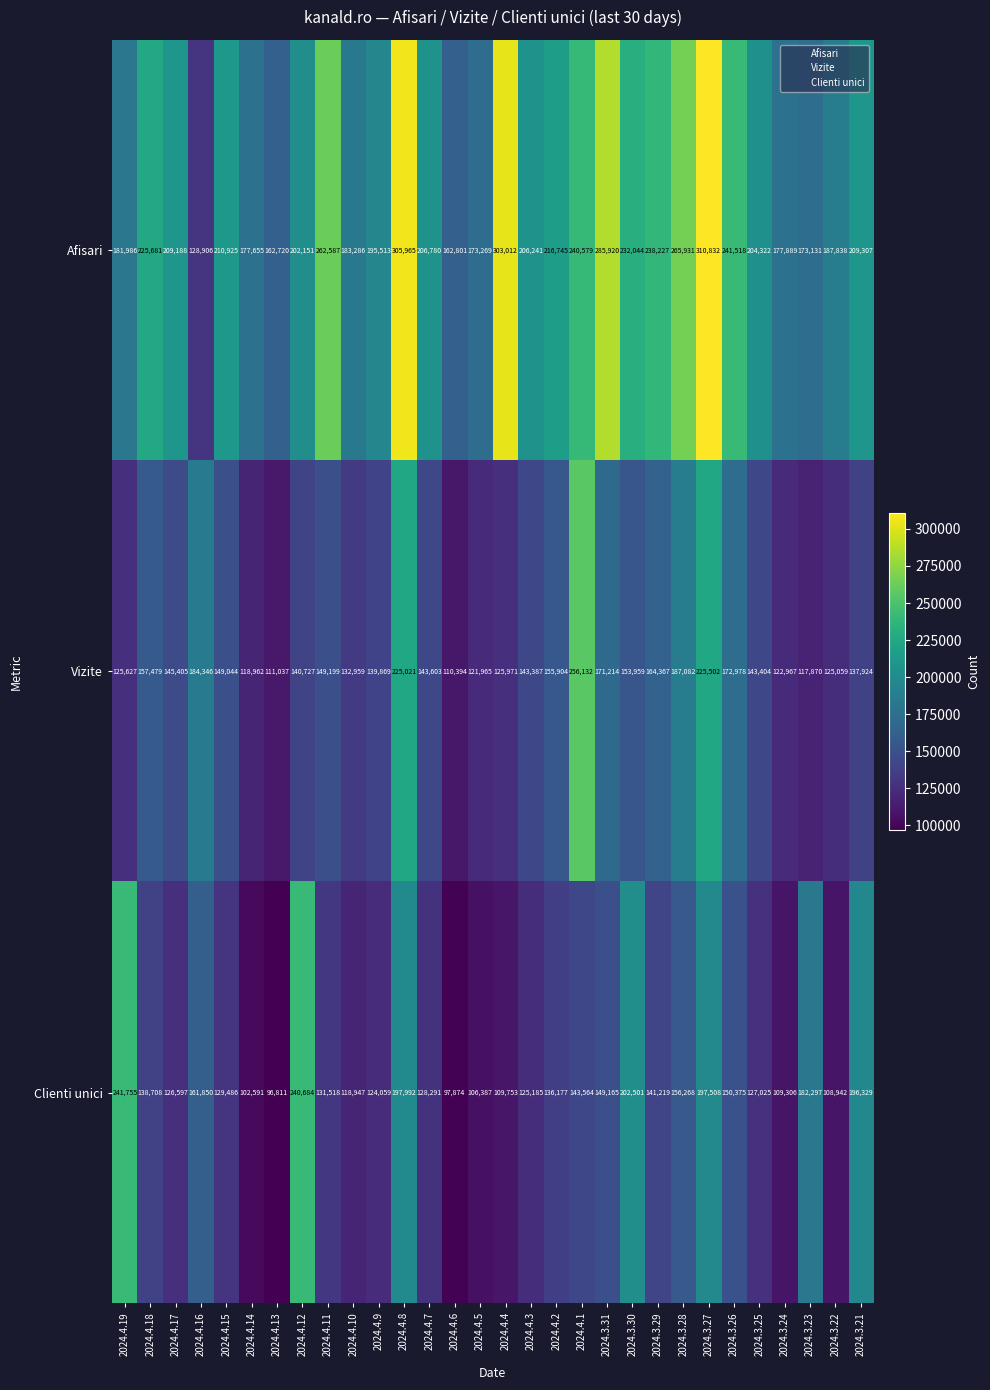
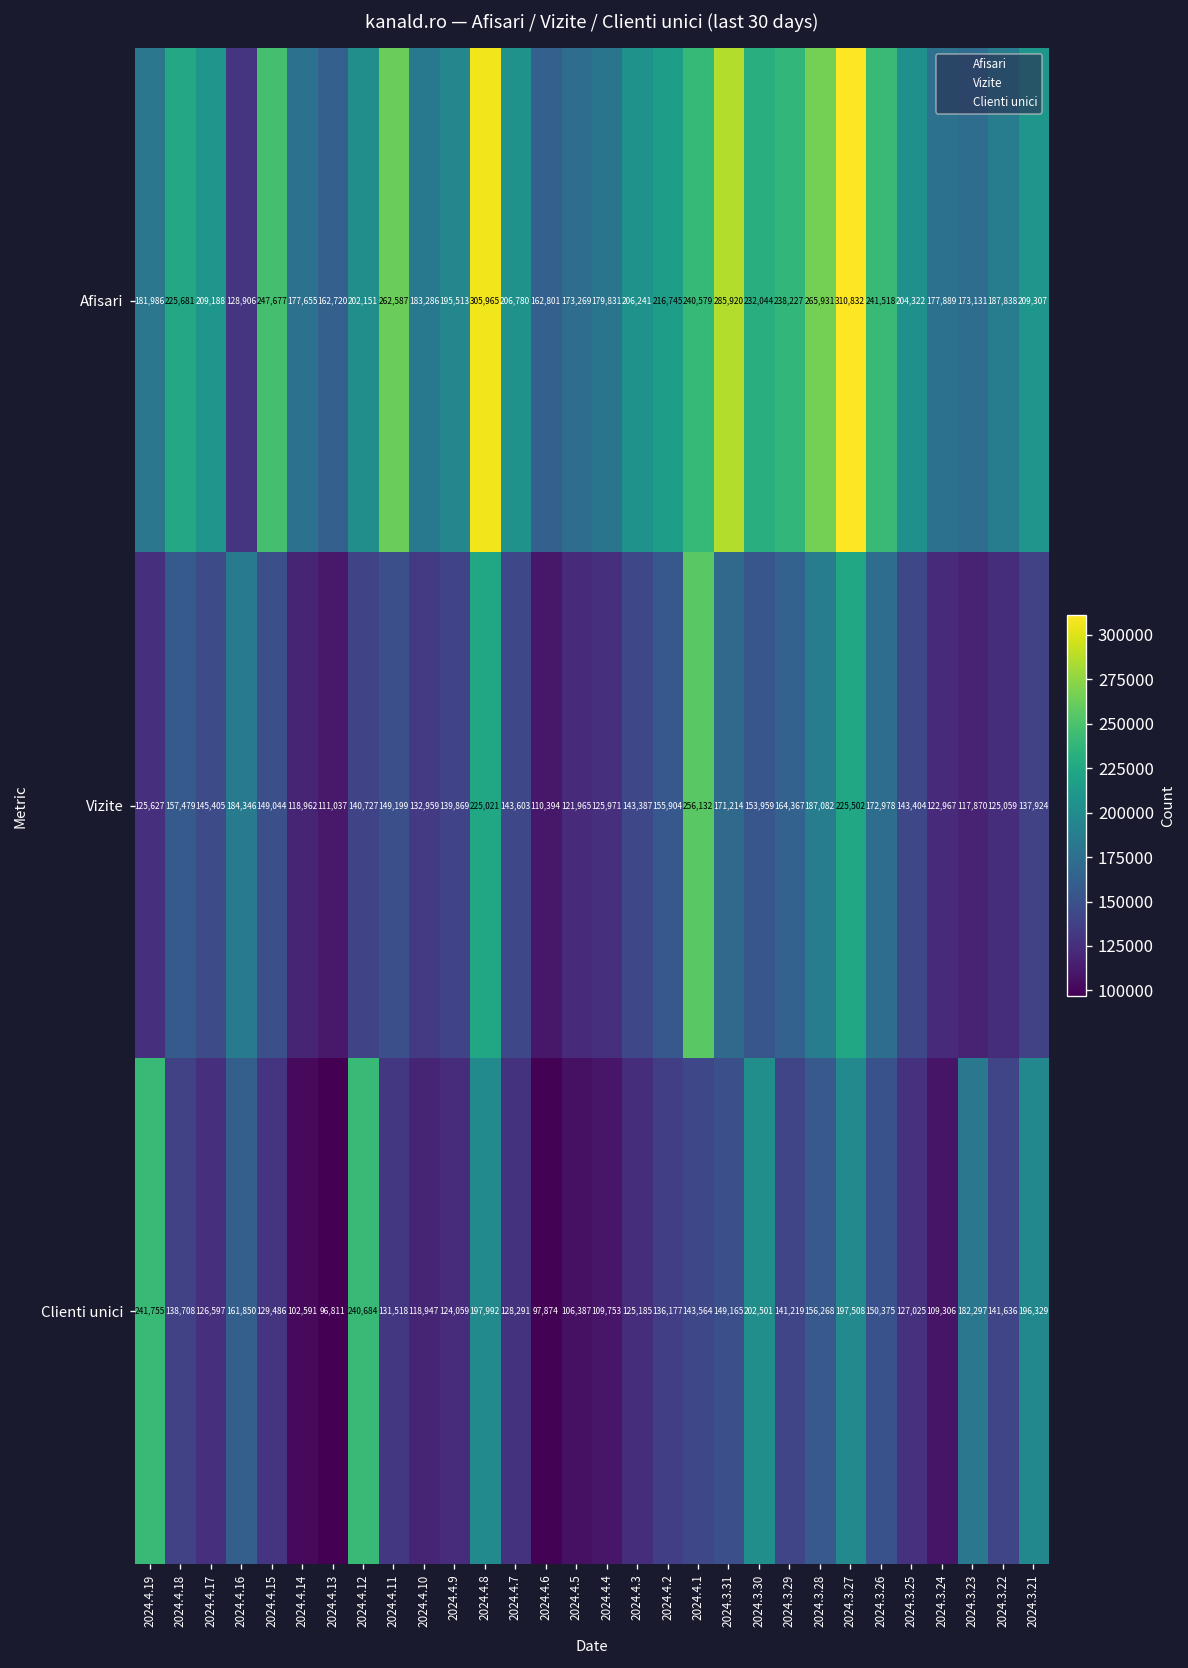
  {
    "Afisari": {
      "2024.4.19": "181,986",
      "2024.4.18": "225,681",
      "2024.4.17": "209,188",
      "2024.4.16": "128,906",
-     "2024.4.15": "210,925",
+     "2024.4.15": "247,677",
      "2024.4.14": "177,655",
      "2024.4.13": "162,720",
      "2024.4.12": "202,151",
      "2024.4.11": "262,587",
      "2024.4.10": "183,286",
      "2024.4.9": "195,513",
      "2024.4.8": "305,965",
      "2024.4.7": "206,780",
      "2024.4.6": "162,801",
      "2024.4.5": "173,269",
-     "2024.4.4": "303,012",
+     "2024.4.4": "179,831",
      "2024.4.3": "206,241",
      "2024.4.2": "216,745",
      "2024.4.1": "240,579",
      "2024.3.31": "285,920",
      "2024.3.30": "232,044",
      "2024.3.29": "238,227",
      "2024.3.28": "265,931",
      "2024.3.27": "310,832",
      "2024.3.26": "241,518",
      "2024.3.25": "204,322",
      "2024.3.24": "177,889",
      "2024.3.23": "173,131",
      "2024.3.22": "187,838",
      "2024.3.21": "209,307"
    },
    "Vizite": {
      "2024.4.19": "125,627",
      "2024.4.18": "157,479",
      "2024.4.17": "145,405",
      "2024.4.16": "184,346",
      "2024.4.15": "149,044",
      "2024.4.14": "118,962",
      "2024.4.13": "111,037",
      "2024.4.12": "140,727",
      "2024.4.11": "149,199",
      "2024.4.10": "132,959",
      "2024.4.9": "139,869",
      "2024.4.8": "225,021",
      "2024.4.7": "143,603",
      "2024.4.6": "110,394",
      "2024.4.5": "121,965",
      "2024.4.4": "125,971",
      "2024.4.3": "143,387",
      "2024.4.2": "155,904",
      "2024.4.1": "256,132",
      "2024.3.31": "171,214",
      "2024.3.30": "153,959",
      "2024.3.29": "164,367",
      "2024.3.28": "187,082",
      "2024.3.27": "225,502",
      "2024.3.26": "172,978",
      "2024.3.25": "143,404",
      "2024.3.24": "122,967",
      "2024.3.23": "117,870",
      "2024.3.22": "125,059",
      "2024.3.21": "137,924"
    },
    "Clienti unici": {
      "2024.4.19": "241,755",
      "2024.4.18": "138,708",
      "2024.4.17": "126,597",
      "2024.4.16": "161,850",
      "2024.4.15": "129,486",
      "2024.4.14": "102,591",
      "2024.4.13": "96,811",
      "2024.4.12": "240,684",
      "2024.4.11": "131,518",
      "2024.4.10": "118,947",
      "2024.4.9": "124,059",
      "2024.4.8": "197,992",
      "2024.4.7": "128,291",
      "2024.4.6": "97,874",
      "2024.4.5": "106,387",
      "2024.4.4": "109,753",
      "2024.4.3": "125,185",
      "2024.4.2": "136,177",
      "2024.4.1": "143,564",
      "2024.3.31": "149,165",
      "2024.3.30": "202,501",
      "2024.3.29": "141,219",
      "2024.3.28": "156,268",
      "2024.3.27": "197,508",
      "2024.3.26": "150,375",
      "2024.3.25": "127,025",
      "2024.3.24": "109,306",
      "2024.3.23": "182,297",
-     "2024.3.22": "108,942",
+     "2024.3.22": "141,636",
      "2024.3.21": "196,329"
    }
  }
